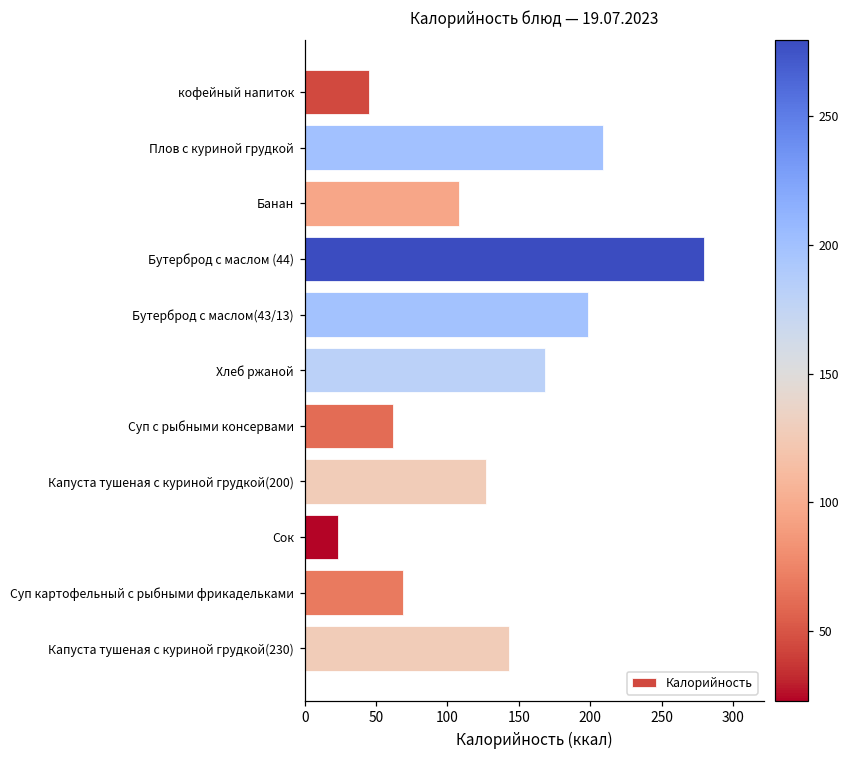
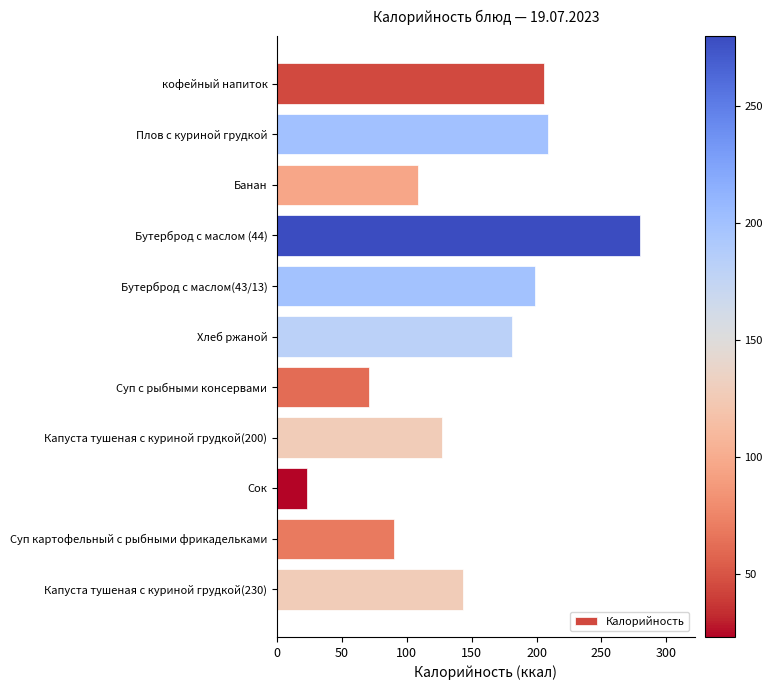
  {
-   "кофейный напиток": 45,
+   "кофейный напиток": 206,
    "Плов с куриной грудкой": 209,
    "Банан": 108,
    "Бутерброд с маслом (44)": 280,
    "Бутерброд с маслом(43/13)": 199,
-   "Хлеб ржаной": 168,
-   "Суп с рыбными консервами": 62,
+   "Хлеб ржаной": 181,
+   "Суп с рыбными консервами": 71,
    "Капуста тушеная с куриной грудкой(200)": 127,
    "Сок": 23,
-   "Суп картофельный с рыбными фрикадельками": 69,
+   "Суп картофельный с рыбными фрикадельками": 90,
    "Капуста тушеная с куриной грудкой(230)": 143
  }
